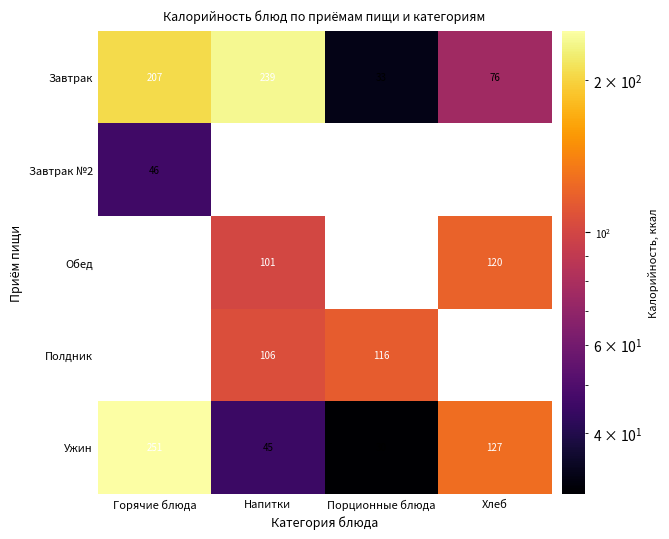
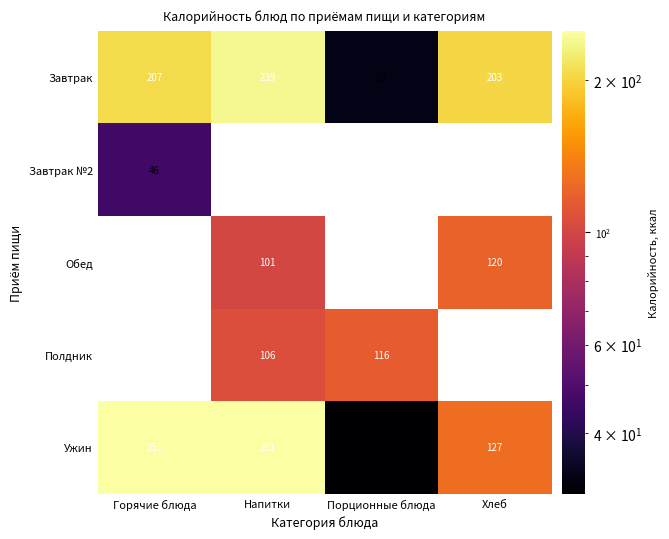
  {
    "Завтрак": {
      "Горячие блюда": 207,
      "Напитки": 239,
-     "Хлеб": 76
+     "Хлеб": 203
    },
    "Завтрак №2": {
      "Горячие блюда": 46
    },
    "Обед": {
      "Напитки": 101,
      "Хлеб": 120
    },
    "Полдник": {
      "Напитки": 106,
      "Порционные блюда": 116
    },
    "Ужин": {
      "Горячие блюда": 251,
-     "Напитки": 45,
+     "Напитки": 251,
      "Хлеб": 127
    }
  }
